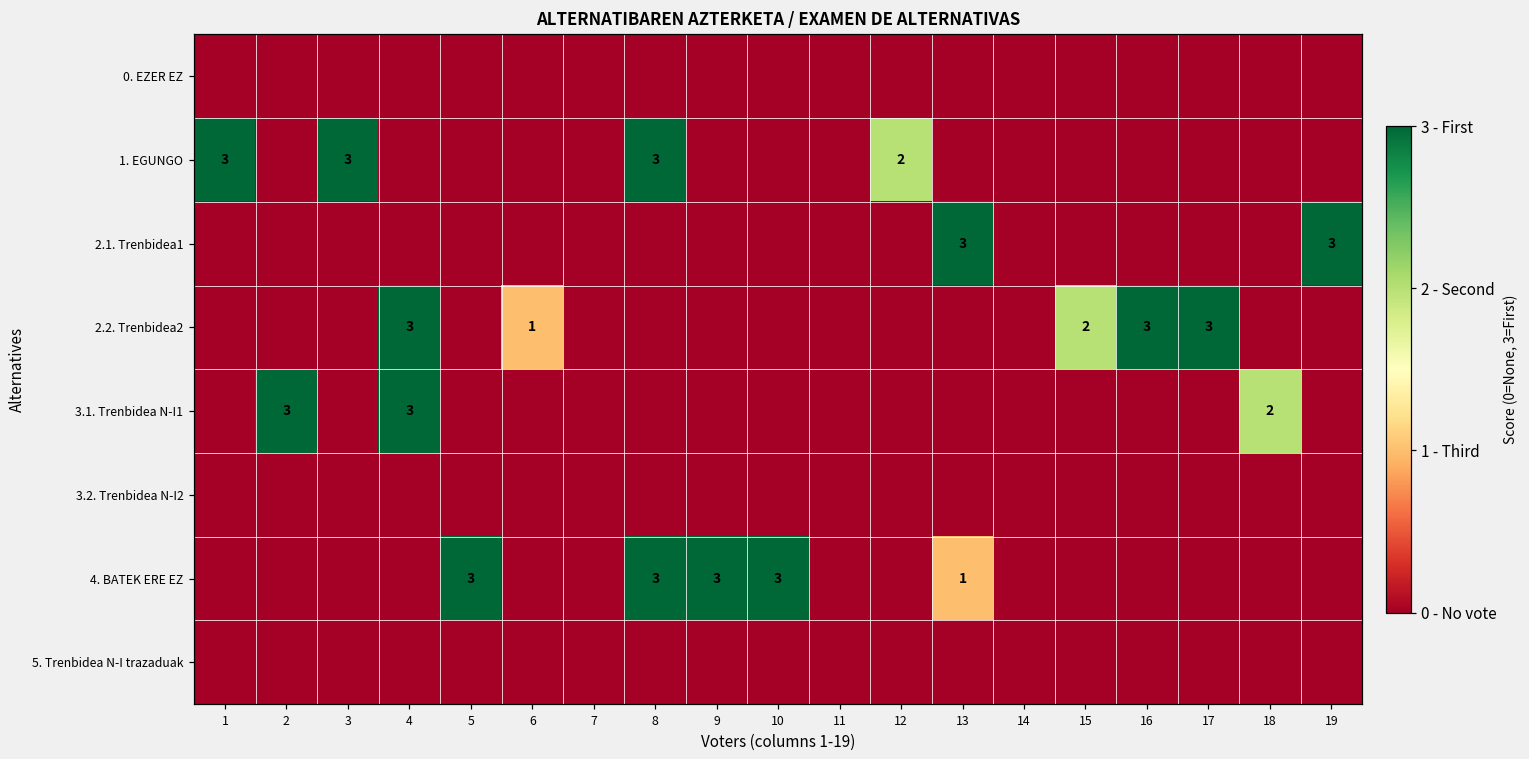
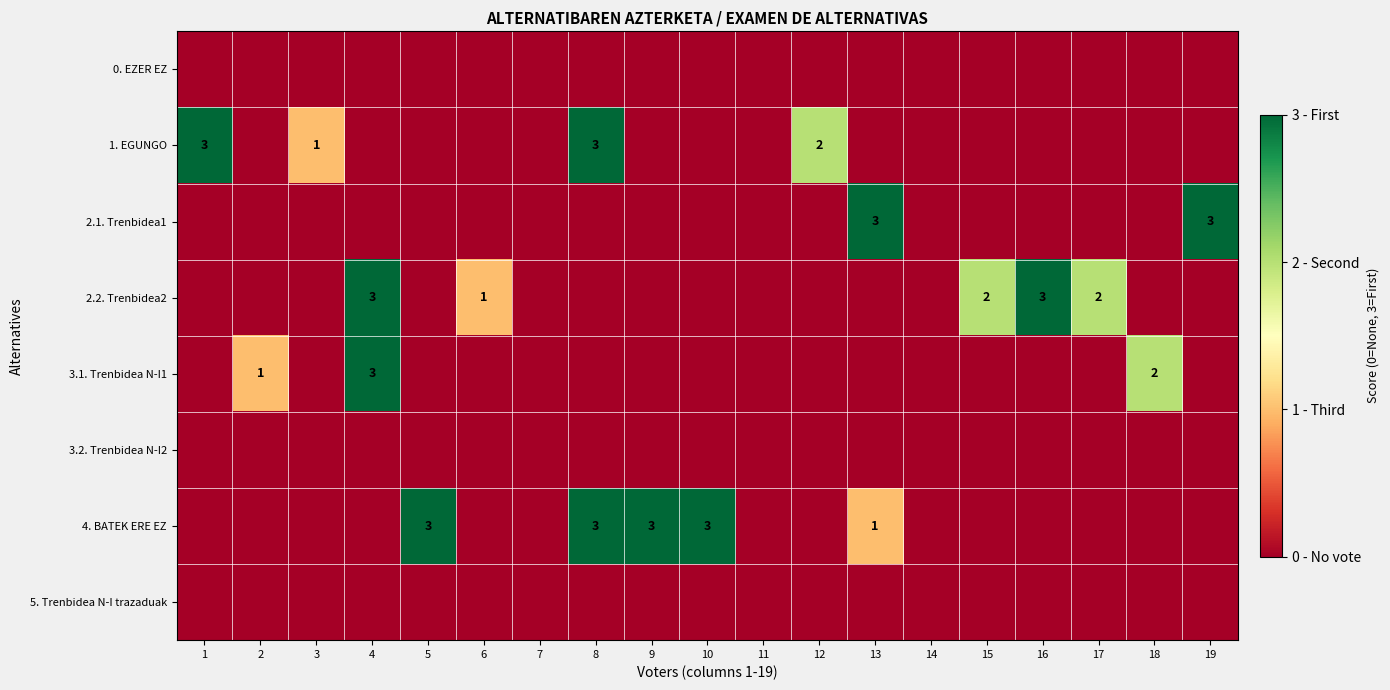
  {
    "1. EGUNGO": {
      "1": 3,
-     "3": 3,
+     "3": 1,
      "8": 3,
      "12": 2
    },
    "2.1. Trenbidea1": {
      "13": 3,
      "19": 3
    },
    "2.2. Trenbidea2": {
      "4": 3,
      "6": 1,
      "15": 2,
      "16": 3,
-     "17": 3
+     "17": 2
    },
    "3.1. Trenbidea N-I1": {
-     "2": 3,
+     "2": 1,
      "4": 3,
      "18": 2
    },
    "4. BATEK ERE EZ": {
      "5": 3,
      "8": 3,
      "9": 3,
      "10": 3,
      "13": 1
    }
  }
